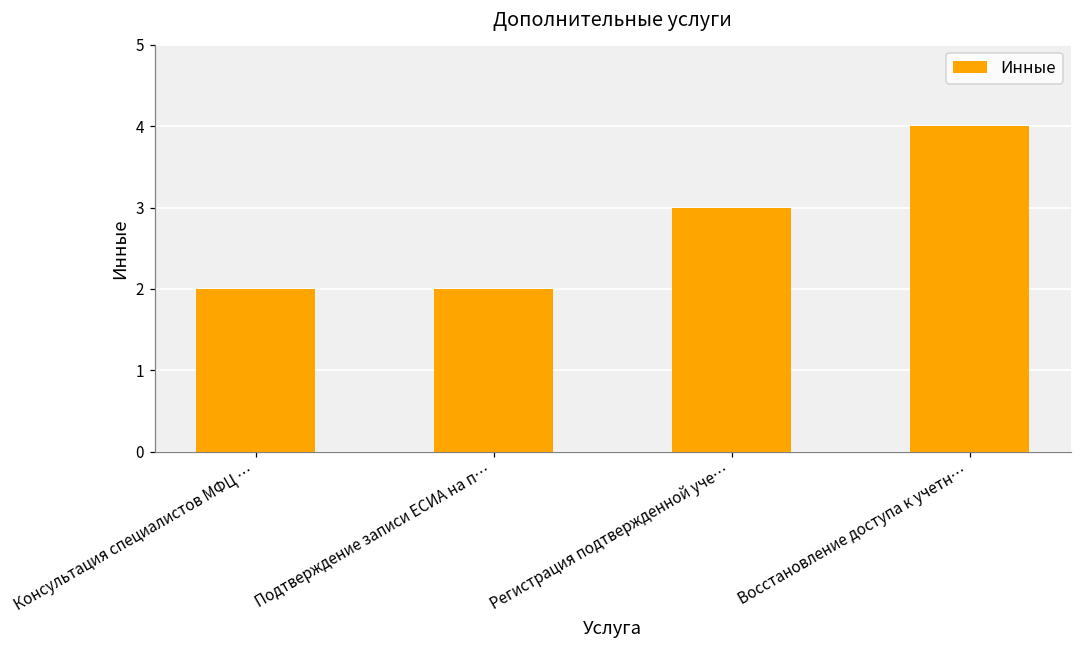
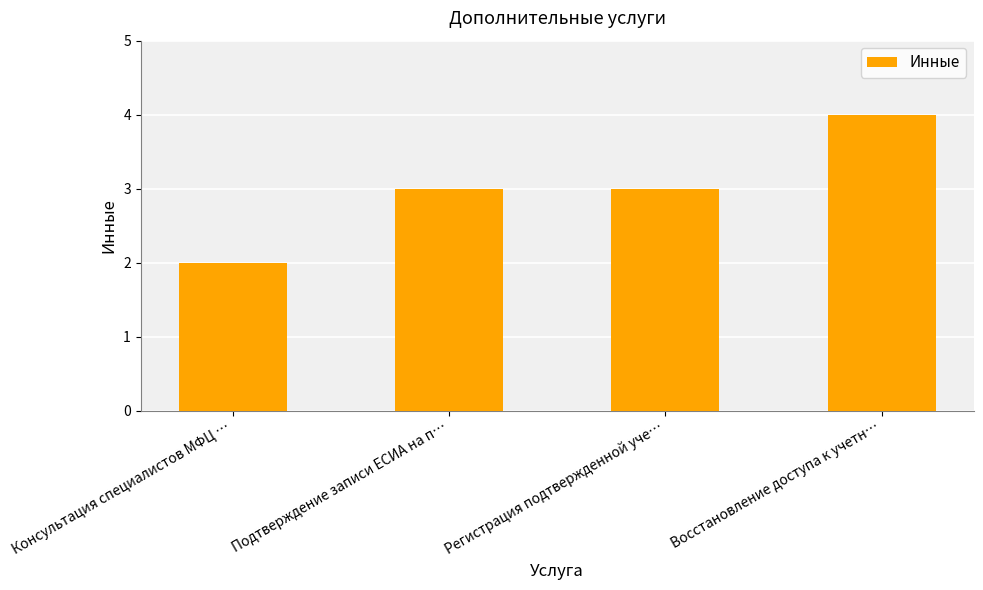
  {
    "Консультация специалистов МФЦ …": 2,
-   "Подтверждение записи ЕСИА на п…": 2,
+   "Подтверждение записи ЕСИА на п…": 3,
    "Регистрация подтвержденной уче…": 3,
    "Восстановление доступа к учетн…": 4
  }
